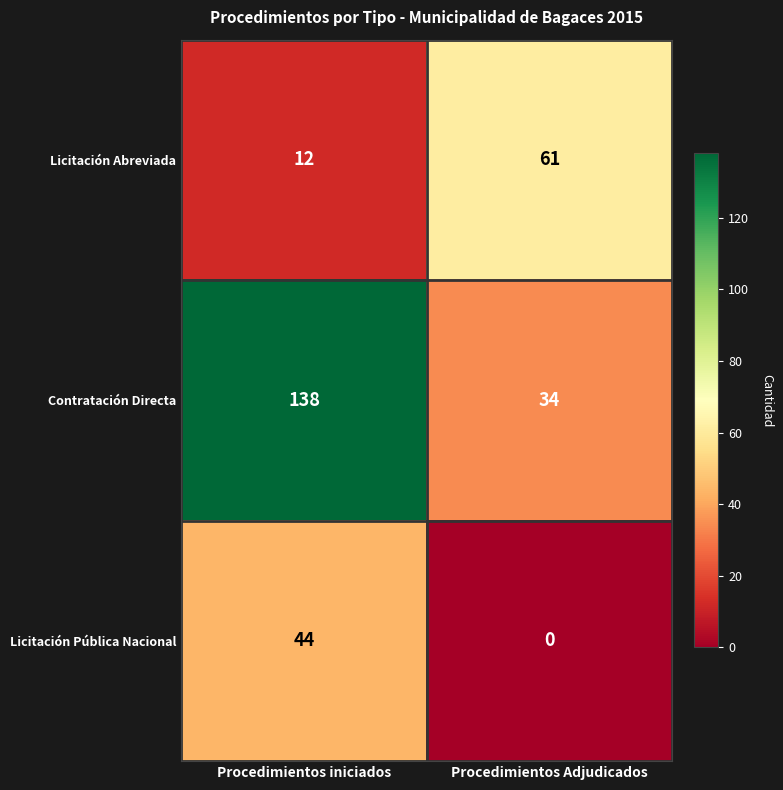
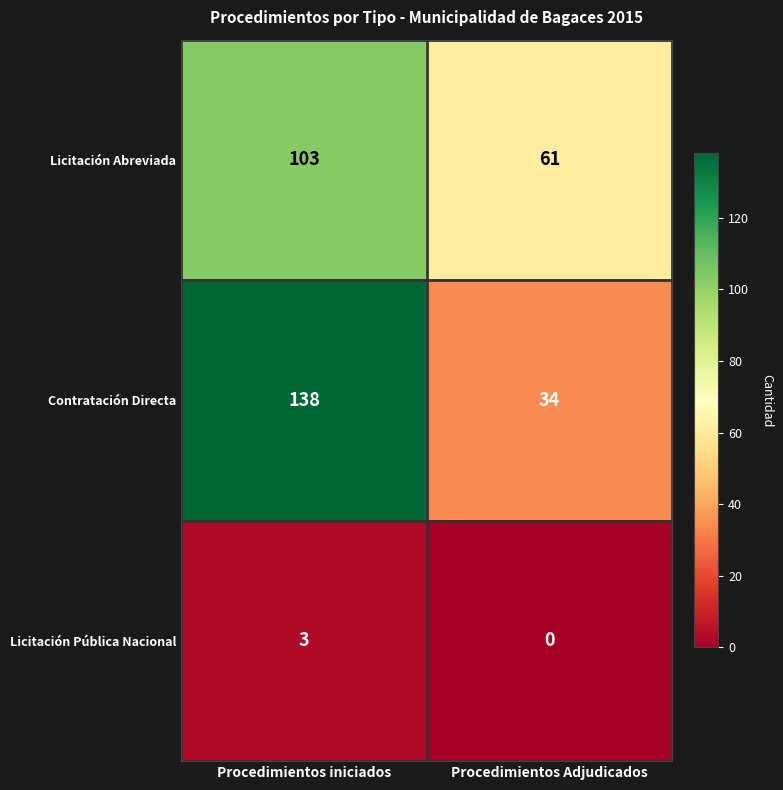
  {
    "Licitación Abreviada": {
-     "Procedimientos iniciados": 12,
+     "Procedimientos iniciados": 103,
      "Procedimientos Adjudicados": 61
    },
    "Contratación Directa": {
      "Procedimientos iniciados": 138,
      "Procedimientos Adjudicados": 34
    },
    "Licitación Pública Nacional": {
-     "Procedimientos iniciados": 44,
+     "Procedimientos iniciados": 3,
      "Procedimientos Adjudicados": 0
    }
  }
